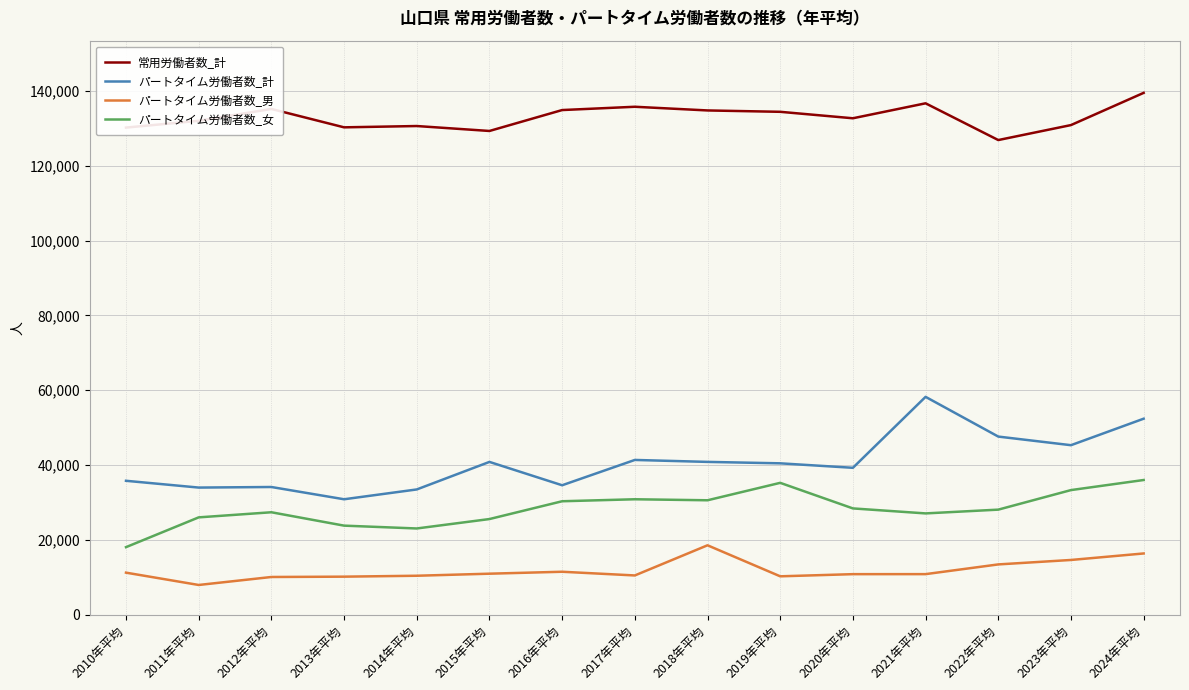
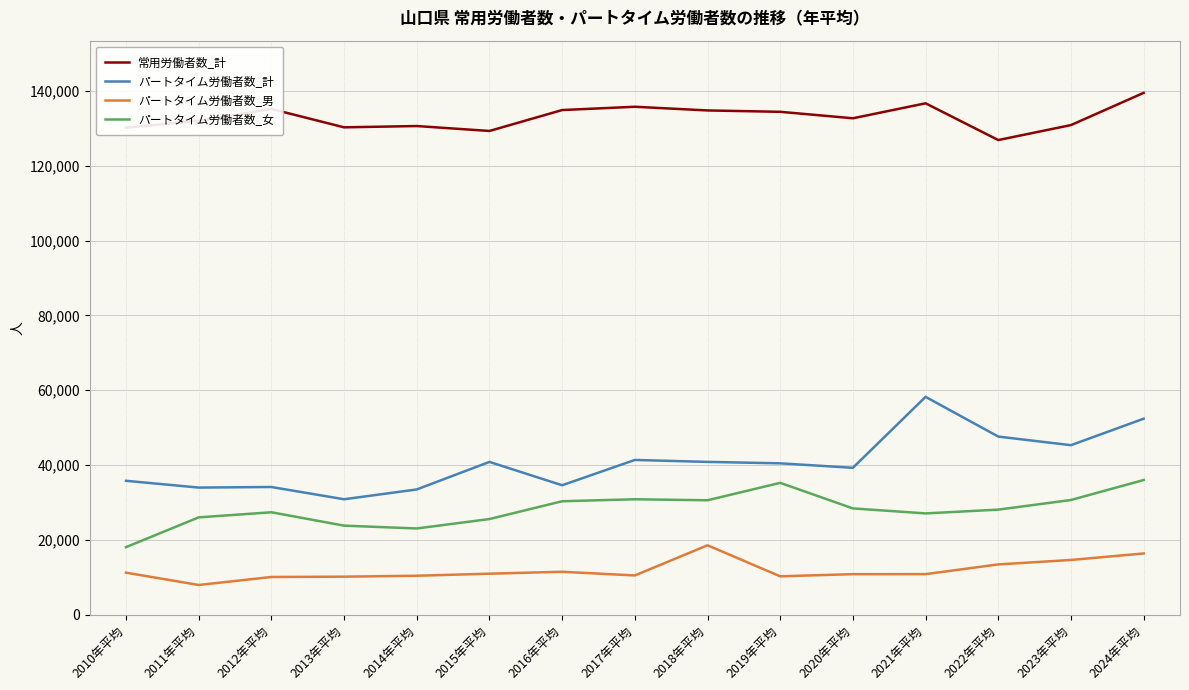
  {
    "常用労働者数_計": {
      "2013年平均": "130,000",
      "2014年平均": "131,000",
      "2015年平均": "129,000",
      "2016年平均": "135,000",
      "2017年平均": "136,000",
      "2018年平均": "135,000",
      "2019年平均": "134,000",
      "2020年平均": "133,000",
      "2021年平均": "137,000",
      "2022年平均": "127,000",
      "2023年平均": "131,000",
      "2024年平均": "139,000"
    },
    "パートタイム労働者数_計": {
      "2010年平均": "36,000",
      "2011年平均": "34,000",
      "2012年平均": "34,000",
      "2013年平均": "31,000",
      "2014年平均": "33,000",
      "2015年平均": "41,000",
      "2016年平均": "35,000",
      "2017年平均": "41,000",
      "2018年平均": "41,000",
      "2019年平均": "40,000",
      "2020年平均": "39,000",
      "2021年平均": "58,000",
      "2022年平均": "48,000",
      "2023年平均": "45,000",
      "2024年平均": "52,000"
    },
    "パートタイム労働者数_男": {
      "2010年平均": "11,000",
      "2011年平均": "8,000",
      "2012年平均": "10,000",
      "2013年平均": "10,000",
      "2014年平均": "10,000",
      "2015年平均": "11,000",
      "2016年平均": "11,000",
      "2017年平均": "11,000",
      "2018年平均": "19,000",
      "2019年平均": "10,000",
      "2020年平均": "11,000",
      "2021年平均": "11,000",
      "2022年平均": "13,000",
      "2023年平均": "15,000",
      "2024年平均": "16,000"
    },
    "パートタイム労働者数_女": {
      "2010年平均": "18,000",
      "2011年平均": "26,000",
      "2012年平均": "27,000",
      "2013年平均": "24,000",
      "2014年平均": "23,000",
      "2015年平均": "26,000",
      "2016年平均": "30,000",
      "2017年平均": "31,000",
      "2018年平均": "31,000",
      "2019年平均": "35,000",
      "2020年平均": "28,000",
      "2021年平均": "27,000",
      "2022年平均": "28,000",
-     "2023年平均": "33,000",
+     "2023年平均": "31,000",
      "2024年平均": "36,000"
    }
  }
